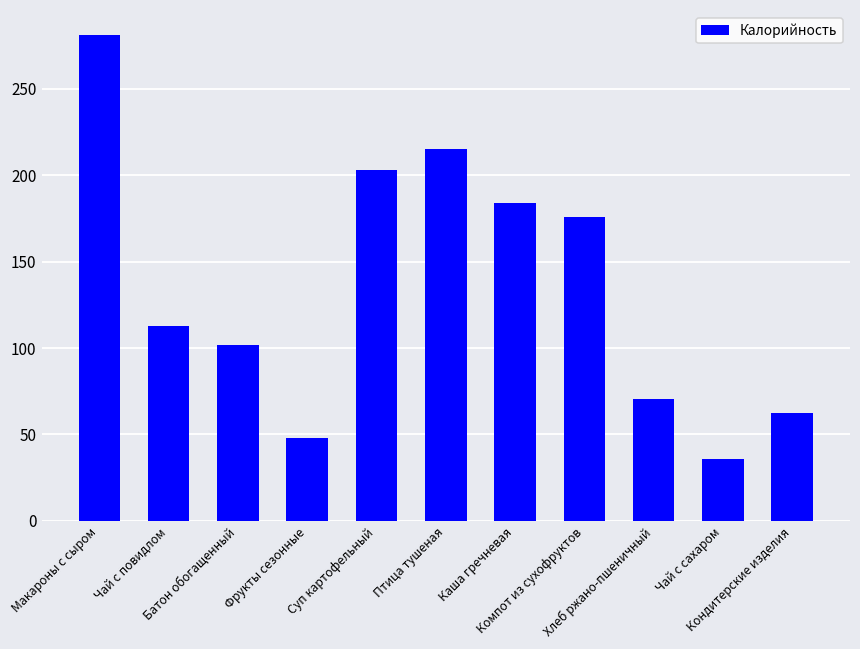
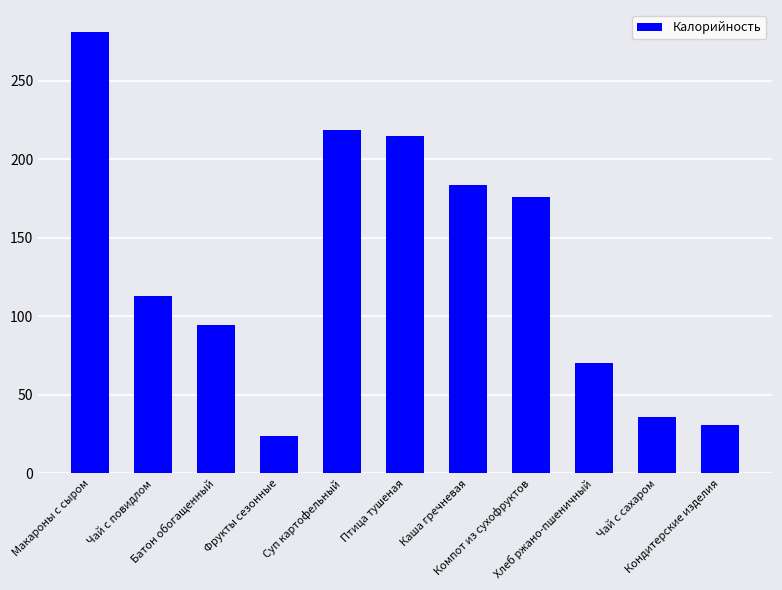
  {
    "Макароны с сыром": 281,
    "Чай с повидлом": 113,
-   "Батон обогащенный": 102,
-   "Фрукты сезонные": 48,
-   "Суп картофельный": 203,
+   "Батон обогащенный": 94,
+   "Фрукты сезонные": 24,
+   "Суп картофельный": 219,
    "Птица тушеная": 215,
    "Каша гречневая": 184,
    "Компот из сухофруктов": 176,
    "Хлеб ржано-пшеничный": 71,
    "Чай с сахаром": 36,
-   "Кондитерские изделия": 63
+   "Кондитерские изделия": 31
  }
